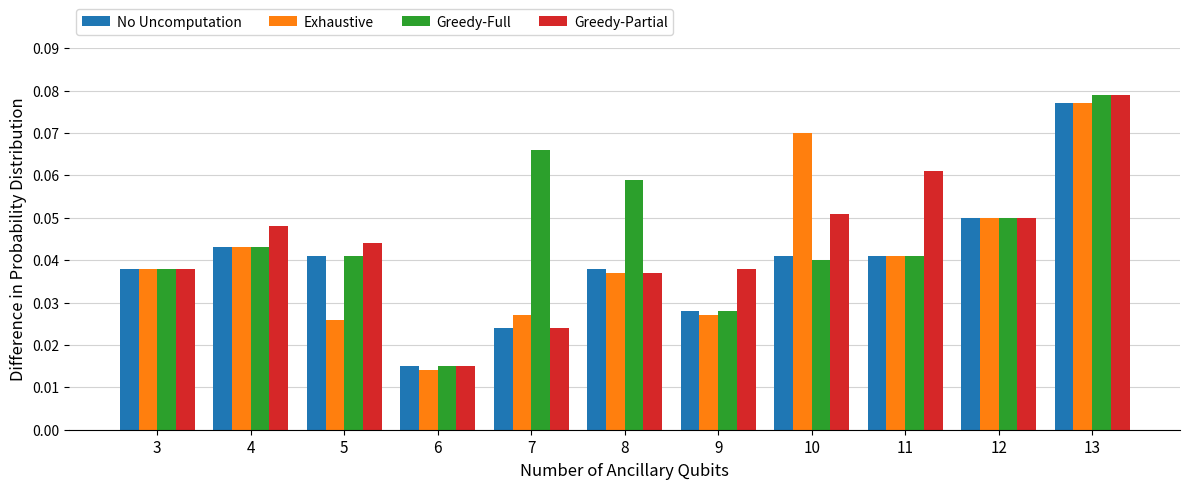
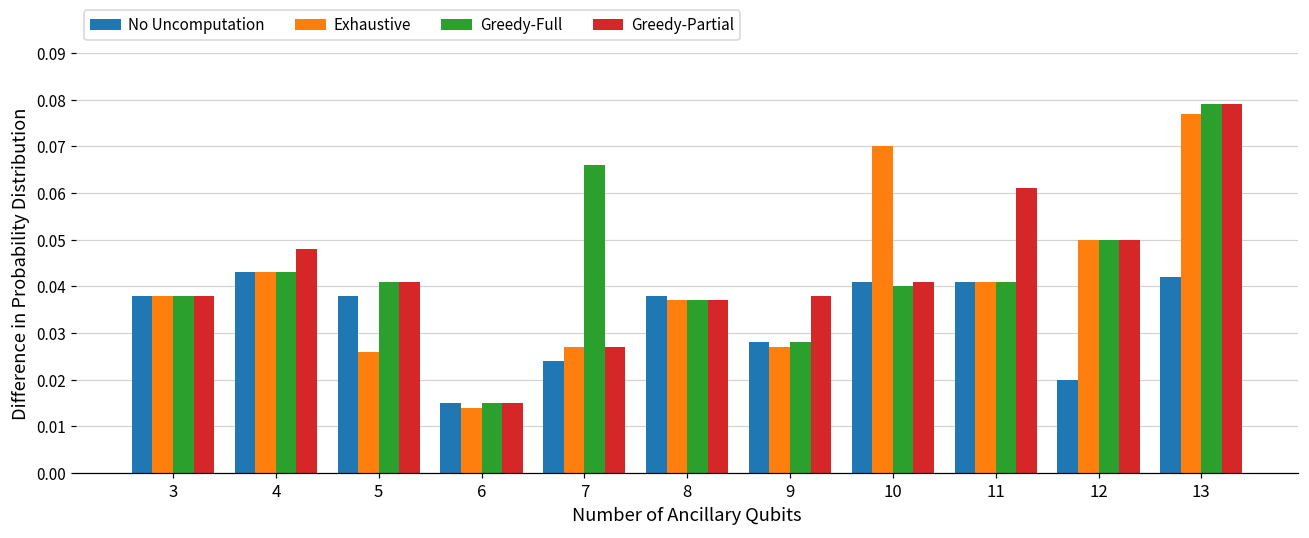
  {
    "No Uncomputation": {
      "3": 0.038,
      "4": 0.043,
-     "5": 0.041,
+     "5": 0.038,
      "6": 0.015,
      "7": 0.024,
      "8": 0.038,
      "9": 0.028,
      "10": 0.041,
      "11": 0.041,
-     "12": 0.05,
-     "13": 0.077
+     "12": 0.02,
+     "13": 0.042
    },
    "Exhaustive": {
      "3": 0.038,
      "4": 0.043,
      "5": 0.026,
      "6": 0.014,
      "7": 0.027,
      "8": 0.037,
      "9": 0.027,
      "10": 0.070,
      "11": 0.041,
      "12": 0.050,
      "13": 0.077
    },
    "Greedy-Full": {
      "3": 0.038,
      "4": 0.043,
      "5": 0.041,
      "6": 0.015,
      "7": 0.066,
-     "8": 0.059,
+     "8": 0.037,
      "9": 0.028,
      "10": 0.040,
      "11": 0.041,
      "12": 0.050,
      "13": 0.079
    },
    "Greedy-Partial": {
      "3": 0.038,
      "4": 0.048,
-     "5": 0.044,
+     "5": 0.041,
      "6": 0.015,
-     "7": 0.024,
+     "7": 0.027,
      "8": 0.037,
      "9": 0.038,
-     "10": 0.051,
+     "10": 0.041,
      "11": 0.061,
      "12": 0.050,
      "13": 0.079
    }
  }
